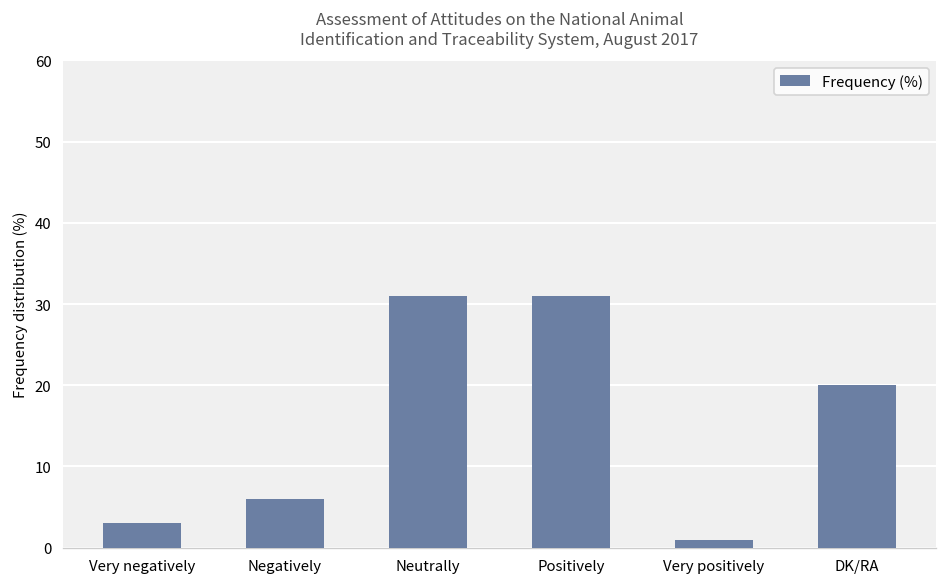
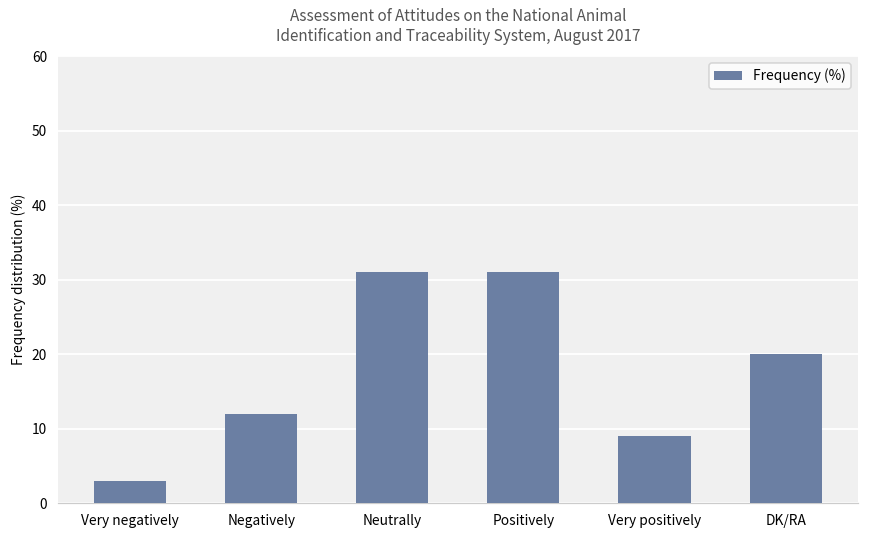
  {
    "Very negatively": 3,
-   "Negatively": 6,
+   "Negatively": 12,
    "Neutrally": 31,
    "Positively": 31,
-   "Very positively": 1,
+   "Very positively": 9,
    "DK/RA": 20
  }
